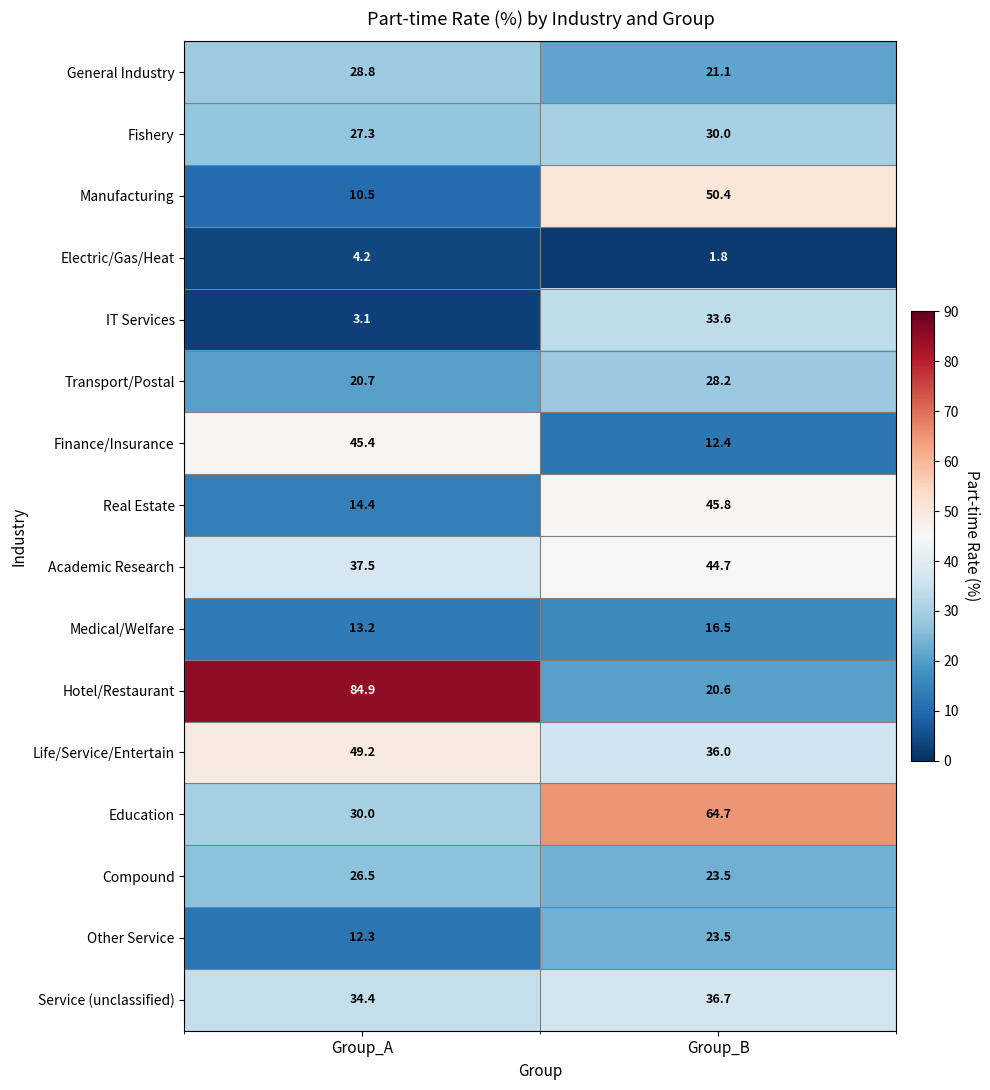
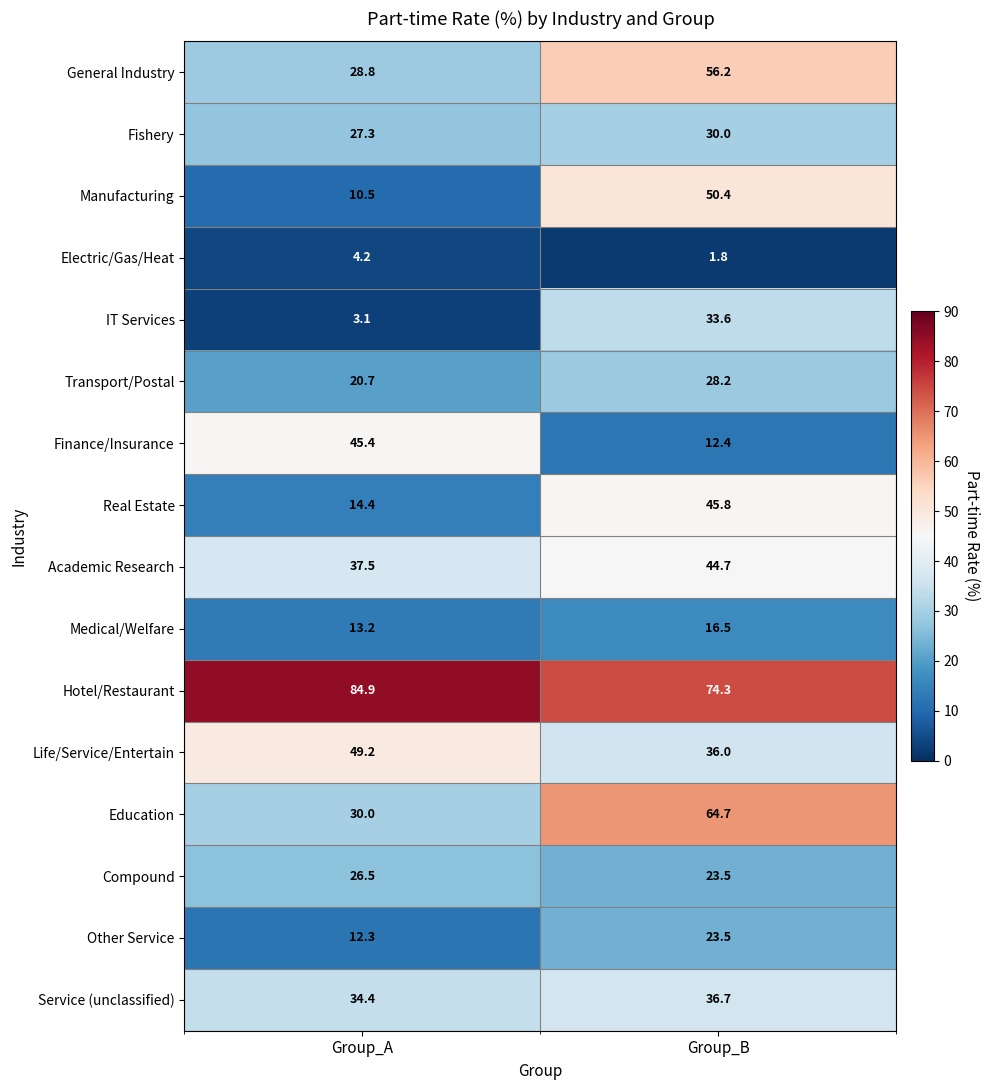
  {
    "General Industry": {
      "Group_A": 28.8,
-     "Group_B": 21.1
+     "Group_B": 56.2
    },
    "Fishery": {
      "Group_A": 27.3,
      "Group_B": 30.0
    },
    "Manufacturing": {
      "Group_A": 10.5,
      "Group_B": 50.4
    },
    "Electric/Gas/Heat": {
      "Group_A": 4.2,
      "Group_B": 1.8
    },
    "IT Services": {
      "Group_A": 3.1,
      "Group_B": 33.6
    },
    "Transport/Postal": {
      "Group_A": 20.7,
      "Group_B": 28.2
    },
    "Finance/Insurance": {
      "Group_A": 45.4,
      "Group_B": 12.4
    },
    "Real Estate": {
      "Group_A": 14.4,
      "Group_B": 45.8
    },
    "Academic Research": {
      "Group_A": 37.5,
      "Group_B": 44.7
    },
    "Medical/Welfare": {
      "Group_A": 13.2,
      "Group_B": 16.5
    },
    "Hotel/Restaurant": {
      "Group_A": 84.9,
-     "Group_B": 20.6
+     "Group_B": 74.3
    },
    "Life/Service/Entertain": {
      "Group_A": 49.2,
      "Group_B": 36.0
    },
    "Education": {
      "Group_A": 30.0,
      "Group_B": 64.7
    },
    "Compound": {
      "Group_A": 26.5,
      "Group_B": 23.5
    },
    "Other Service": {
      "Group_A": 12.3,
      "Group_B": 23.5
    },
    "Service (unclassified)": {
      "Group_A": 34.4,
      "Group_B": 36.7
    }
  }
